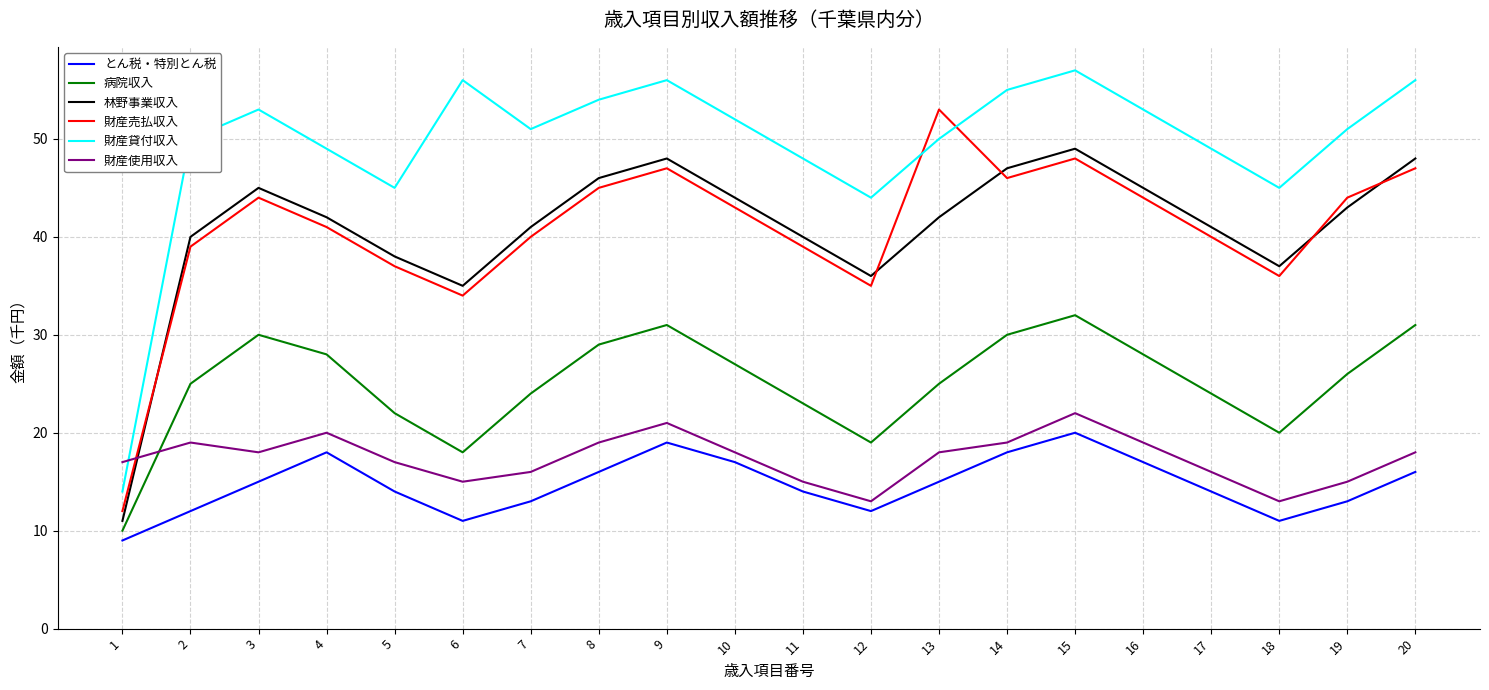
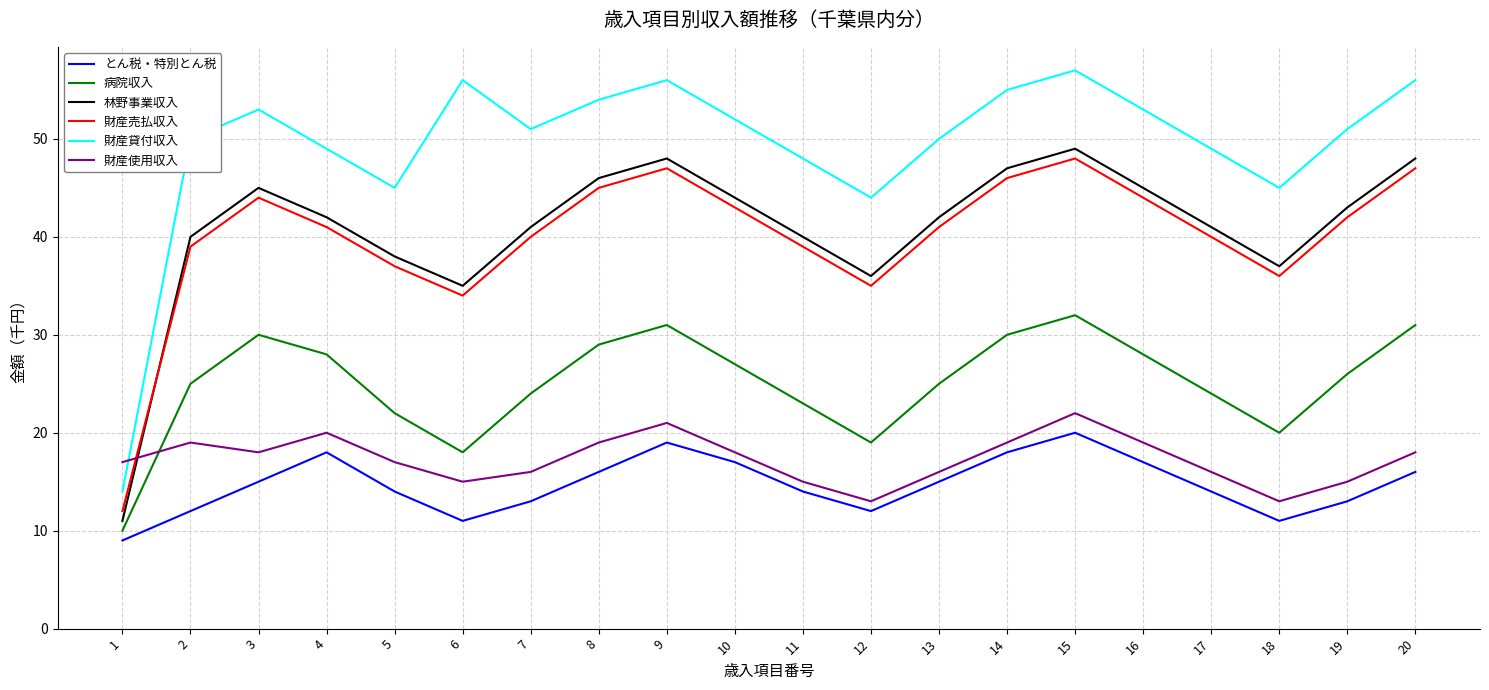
  {
    "とん税・特別とん税": {
      "1": 9,
      "2": 12,
      "3": 15,
      "4": 18,
      "5": 14,
      "6": 11,
      "7": 13,
      "8": 16,
      "9": 19,
      "10": 17,
      "11": 14,
      "12": 12,
      "13": 15,
      "14": 18,
      "15": 20,
      "16": 17,
      "17": 14,
      "18": 11,
      "19": 13,
      "20": 16
    },
    "病院収入": {
      "1": 10,
      "2": 25,
      "3": 30,
      "4": 28,
      "5": 22,
      "6": 18,
      "7": 24,
      "8": 29,
      "9": 31,
      "10": 27,
      "11": 23,
      "12": 19,
      "13": 25,
      "14": 30,
      "15": 32,
      "16": 28,
      "17": 24,
      "18": 20,
      "19": 26,
      "20": 31
    },
    "林野事業収入": {
      "1": 11,
      "2": 40,
      "3": 45,
      "4": 42,
      "5": 38,
      "6": 35,
      "7": 41,
      "8": 46,
      "9": 48,
      "10": 44,
      "11": 40,
      "12": 36,
      "13": 42,
      "14": 47,
      "15": 49,
      "16": 45,
      "17": 41,
      "18": 37,
      "19": 43,
      "20": 48
    },
    "財産売払収入": {
      "1": 12,
      "2": 39,
      "3": 44,
      "4": 41,
      "5": 37,
      "6": 34,
      "7": 40,
      "8": 45,
      "9": 47,
      "10": 43,
      "11": 39,
      "12": 35,
-     "13": 53,
+     "13": 41,
      "14": 46,
      "15": 48,
      "16": 44,
      "17": 40,
      "18": 36,
-     "19": 44,
+     "19": 42,
      "20": 47
    },
    "財産貸付収入": {
      "1": 14,
      "3": 53,
      "4": 49,
      "5": 45,
      "6": 56,
      "7": 51,
      "8": 54,
      "9": 56,
      "10": 52,
      "11": 48,
      "12": 44,
      "13": 50,
      "14": 55,
      "15": 57,
      "16": 53,
      "17": 49,
      "18": 45,
      "19": 51,
      "20": 56
    },
    "財産使用収入": {
      "1": 17,
      "2": 19,
      "3": 18,
      "4": 20,
      "5": 17,
      "6": 15,
      "7": 16,
      "8": 19,
      "9": 21,
      "10": 18,
      "11": 15,
      "12": 13,
-     "13": 18,
+     "13": 16,
      "14": 19,
      "15": 22,
      "16": 19,
      "17": 16,
      "18": 13,
      "19": 15,
      "20": 18
    }
  }
